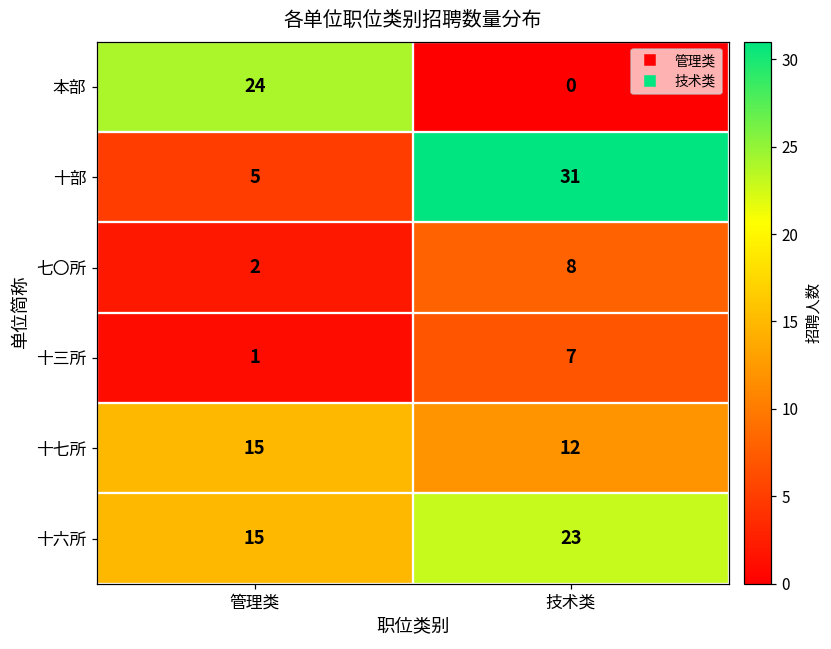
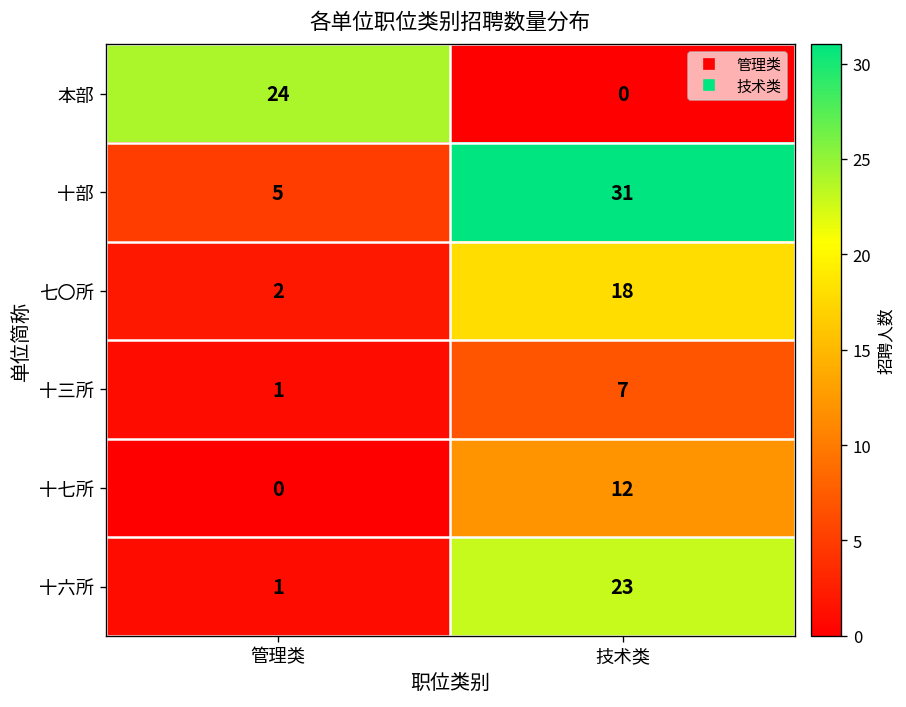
  {
    "本部": {
      "管理类": 24,
      "技术类": 0
    },
    "十部": {
      "管理类": 5,
      "技术类": 31
    },
    "七〇所": {
      "管理类": 2,
-     "技术类": 8
+     "技术类": 18
    },
    "十三所": {
      "管理类": 1,
      "技术类": 7
    },
    "十七所": {
-     "管理类": 15,
+     "管理类": 0,
      "技术类": 12
    },
    "十六所": {
-     "管理类": 15,
+     "管理类": 1,
      "技术类": 23
    }
  }
